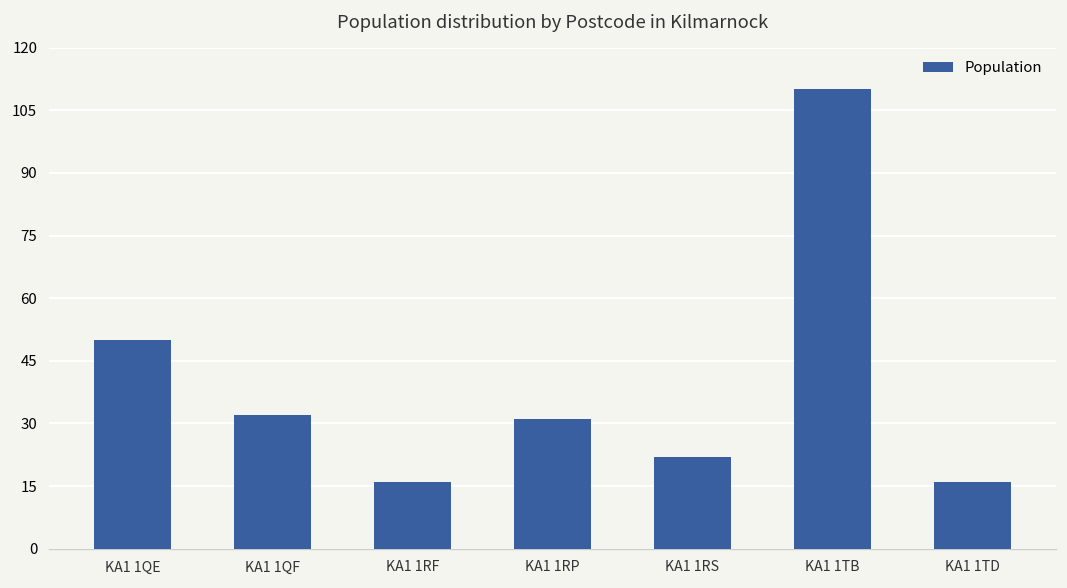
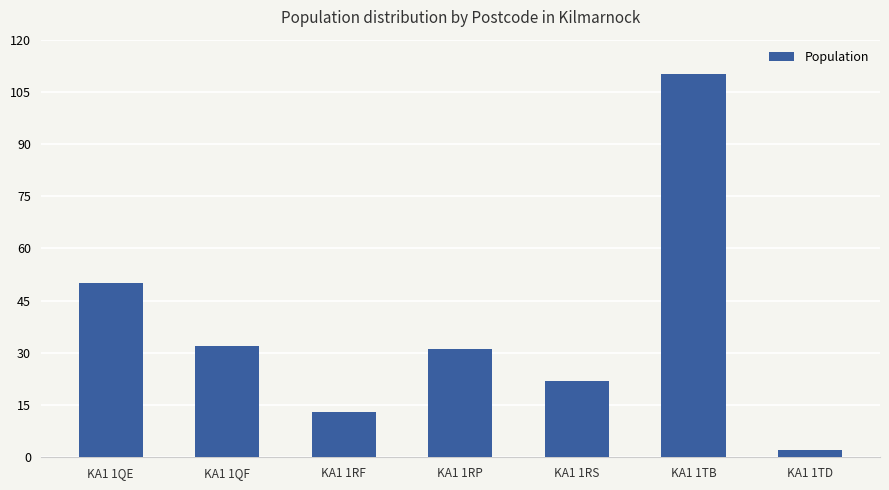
  {
    "KA1 1QE": 50,
    "KA1 1QF": 32,
-   "KA1 1RF": 16,
+   "KA1 1RF": 13,
    "KA1 1RP": 31,
    "KA1 1RS": 22,
    "KA1 1TB": 110,
-   "KA1 1TD": 16
+   "KA1 1TD": 2
  }
